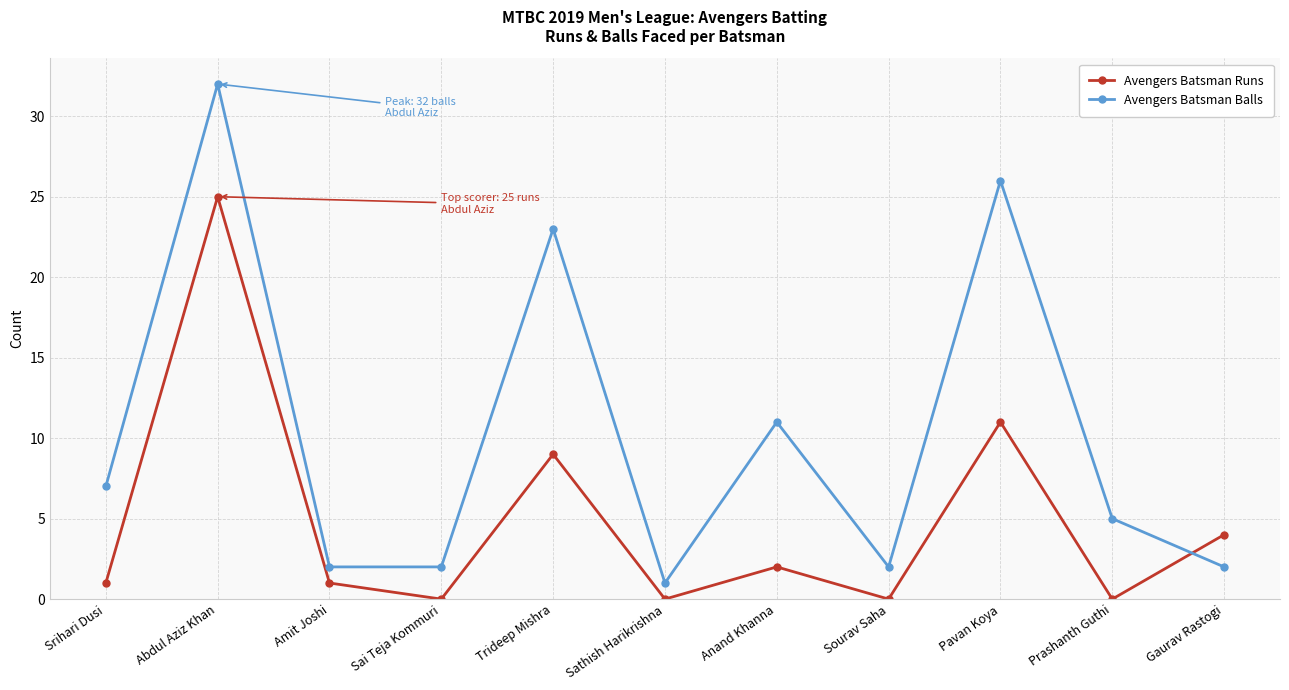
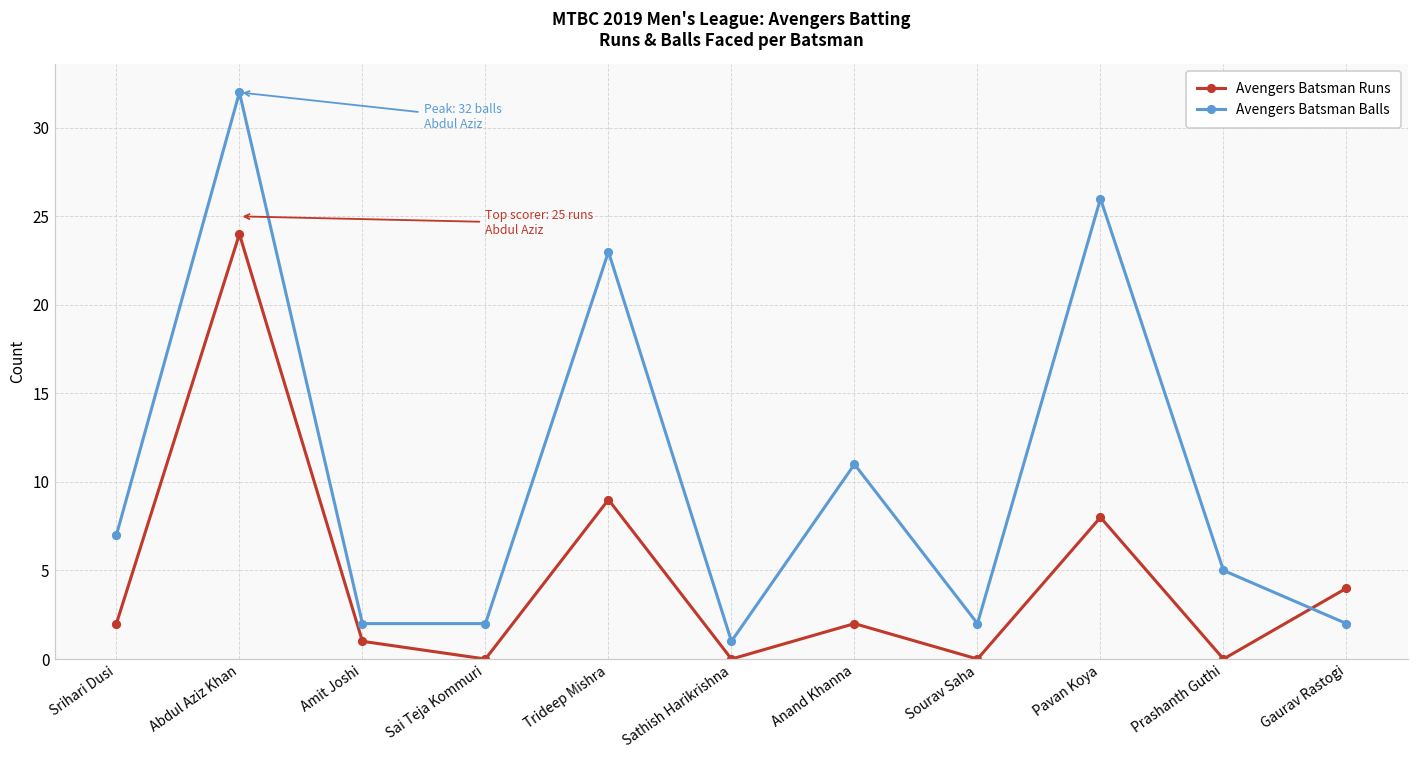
  {
    "Avengers Batsman Runs": {
-     "Srihari Dusi": 1,
-     "Abdul Aziz Khan": 25,
+     "Srihari Dusi": 2,
+     "Abdul Aziz Khan": 24,
      "Amit Joshi": 1,
      "Sai Teja Kommuri": 0,
      "Trideep Mishra": 9,
      "Sathish Harikrishna": 0,
      "Anand Khanna": 2,
      "Sourav Saha": 0,
-     "Pavan Koya": 11,
+     "Pavan Koya": 8,
      "Prashanth Guthi": 0,
      "Gaurav Rastogi": 4
    },
    "Avengers Batsman Balls": {
      "Abdul Aziz Khan": 32
    }
  }
